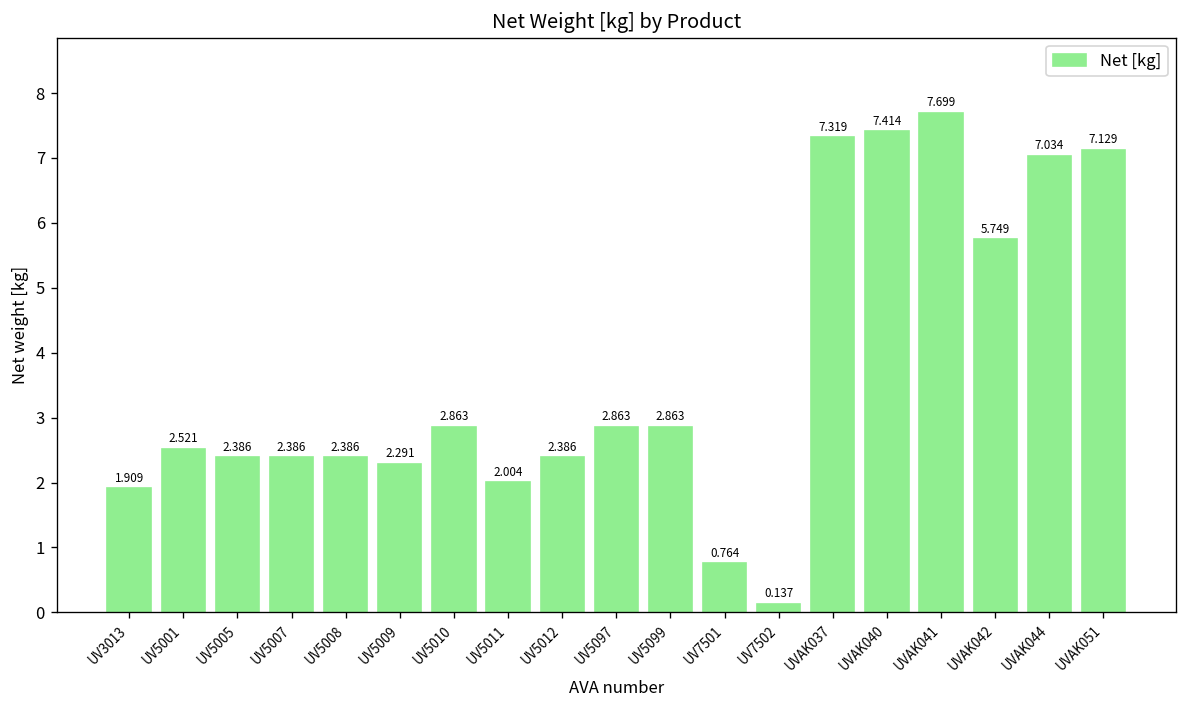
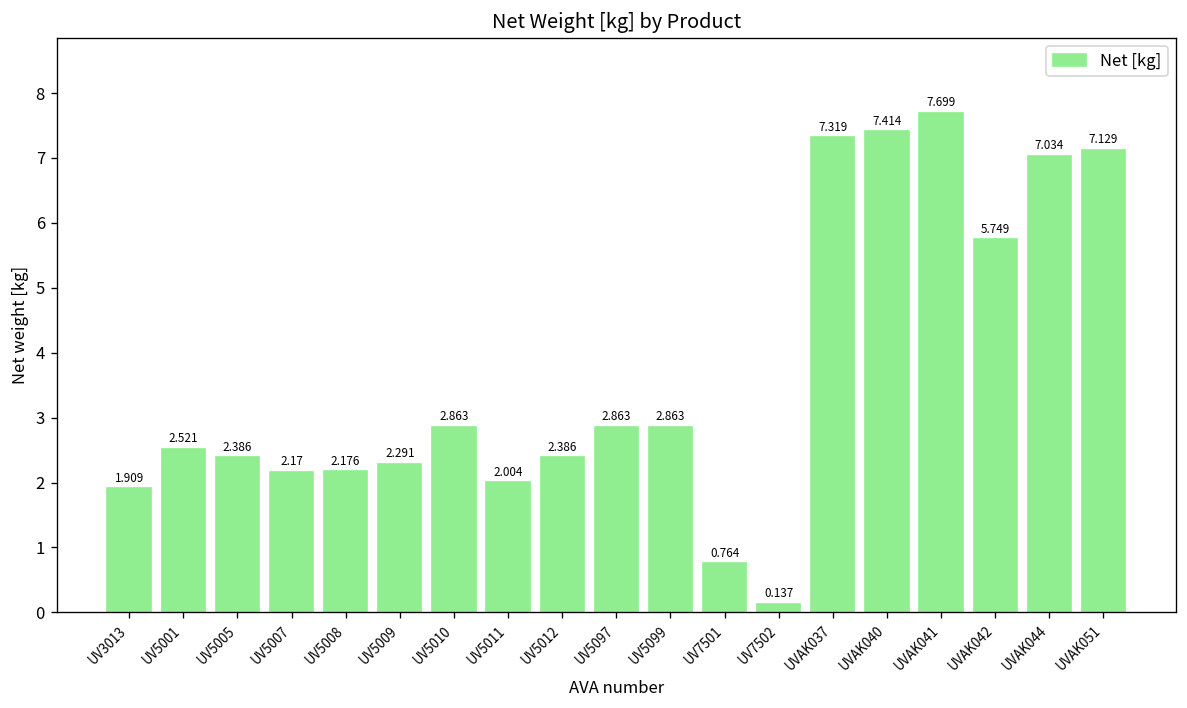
  {
    "UV3013": 1.909,
    "UV5001": 2.521,
    "UV5005": 2.386,
-   "UV5007": 2.386,
-   "UV5008": 2.386,
+   "UV5007": 2.17,
+   "UV5008": 2.176,
    "UV5009": 2.291,
    "UV5010": 2.863,
    "UV5011": 2.004,
    "UV5012": 2.386,
    "UV5097": 2.863,
    "UV5099": 2.863,
    "UV7501": 0.764,
    "UV7502": 0.137,
    "UVAK037": 7.319,
    "UVAK040": 7.414,
    "UVAK041": 7.699,
    "UVAK042": 5.749,
    "UVAK044": 7.034,
    "UVAK051": 7.129
  }
